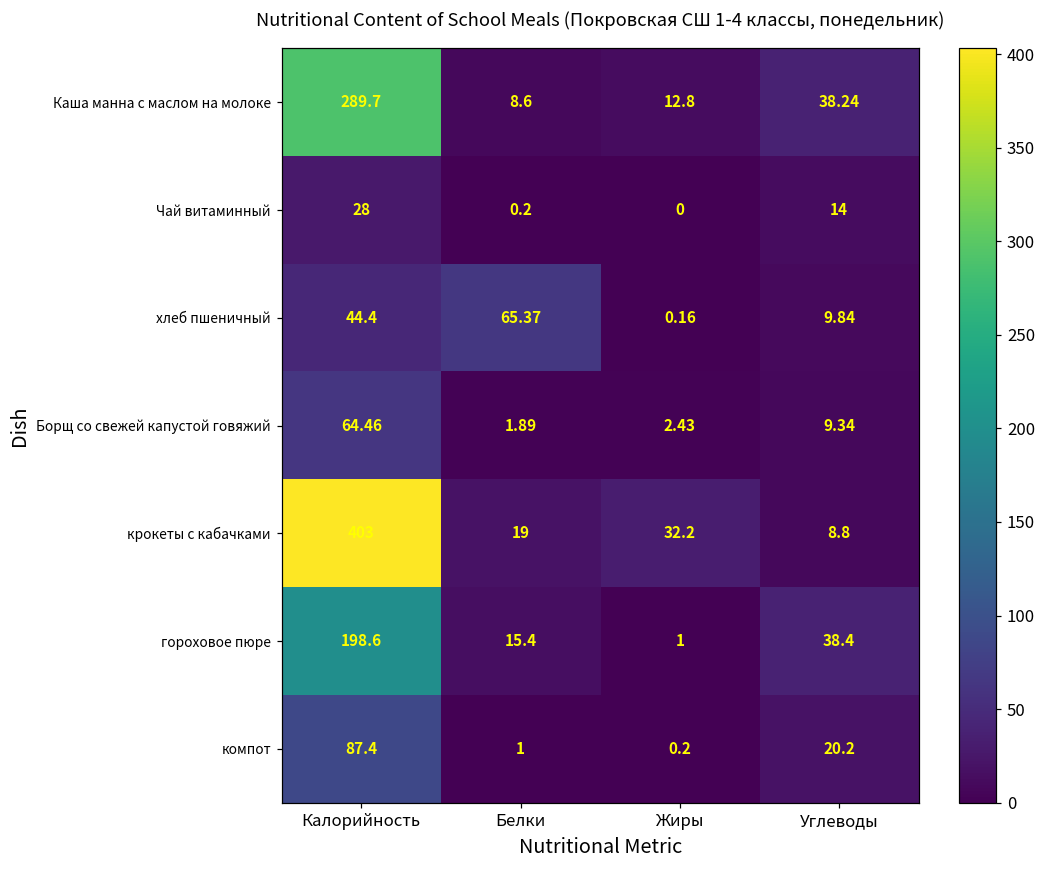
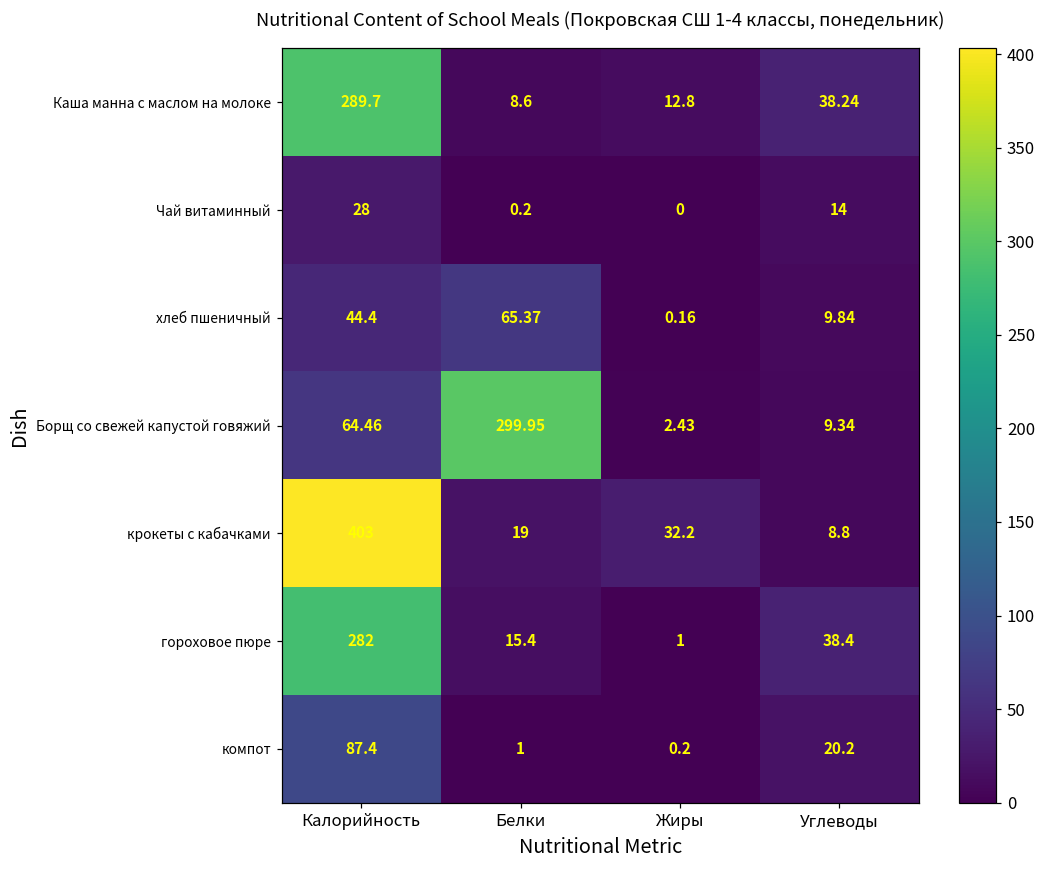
  {
    "Каша манна с маслом на молоке": {
      "Калорийность": 289.7,
      "Белки": 8.6,
      "Жиры": 12.8,
      "Углеводы": 38.24
    },
    "Чай витаминный": {
      "Калорийность": 28,
      "Белки": 0.2,
      "Жиры": 0,
      "Углеводы": 14
    },
    "хлеб пшеничный": {
      "Калорийность": 44.4,
      "Белки": 65.37,
      "Жиры": 0.16,
      "Углеводы": 9.84
    },
    "Борщ со свежей капустой говяжий": {
      "Калорийность": 64.46,
-     "Белки": 1.89,
+     "Белки": 299.95,
      "Жиры": 2.43,
      "Углеводы": 9.34
    },
    "крокеты с кабачками": {
      "Белки": 19,
      "Жиры": 32.2,
      "Углеводы": 8.8
    },
    "гороховое пюре": {
-     "Калорийность": 198.6,
+     "Калорийность": 282,
      "Белки": 15.4,
      "Жиры": 1,
      "Углеводы": 38.4
    },
    "компот": {
      "Калорийность": 87.4,
      "Белки": 1,
      "Жиры": 0.2,
      "Углеводы": 20.2
    }
  }
